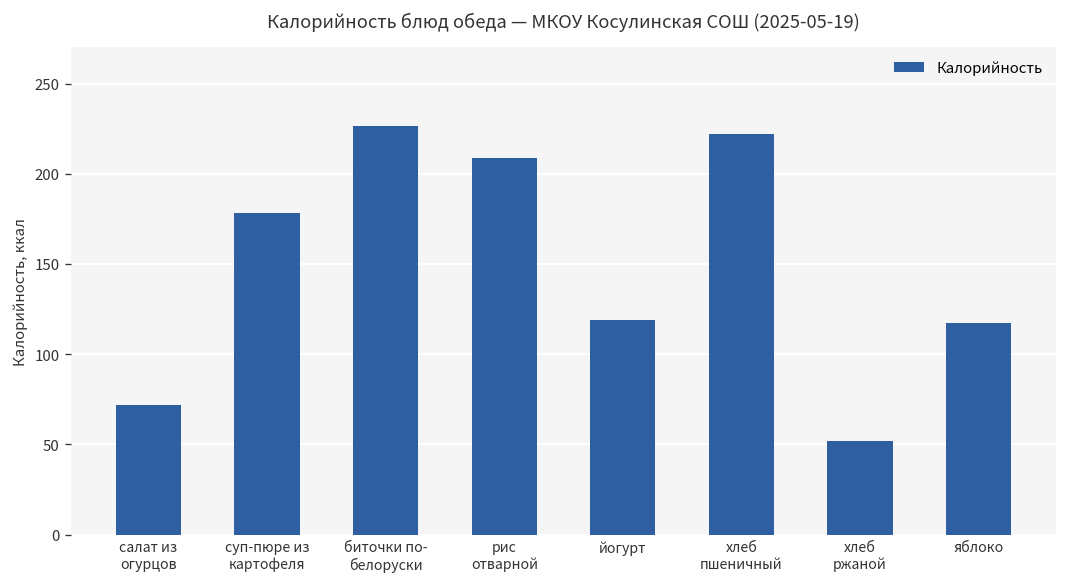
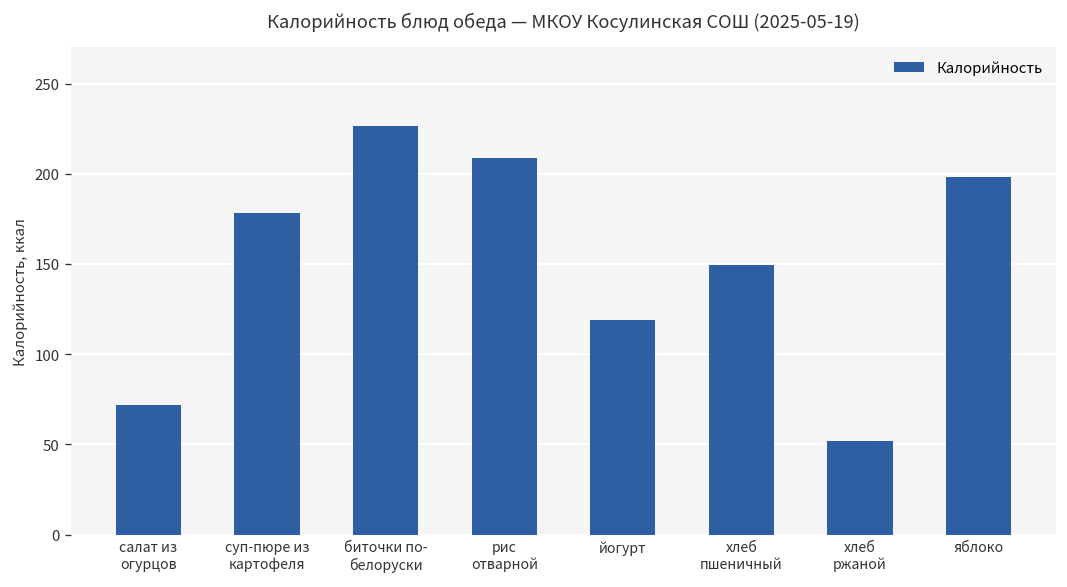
  {
    "салат из огурцов": 72,
    "суп-пюре из картофеля": 178,
    "биточки по- белоруски": 226,
    "рис отварной": 209,
    "йогурт": 119,
-   "хлеб пшеничный": 222,
+   "хлеб пшеничный": 150,
    "хлеб ржаной": 52,
-   "яблоко": 118
+   "яблоко": 198
  }
